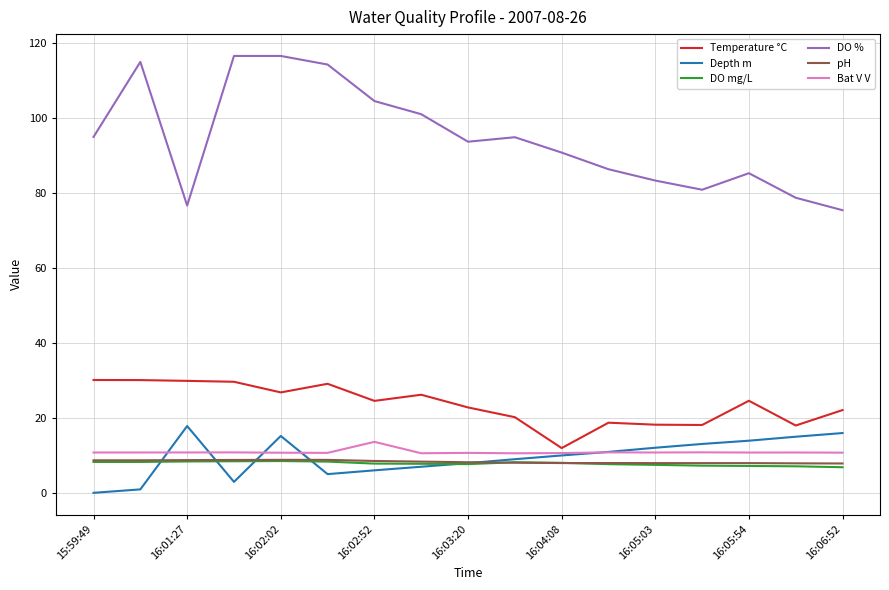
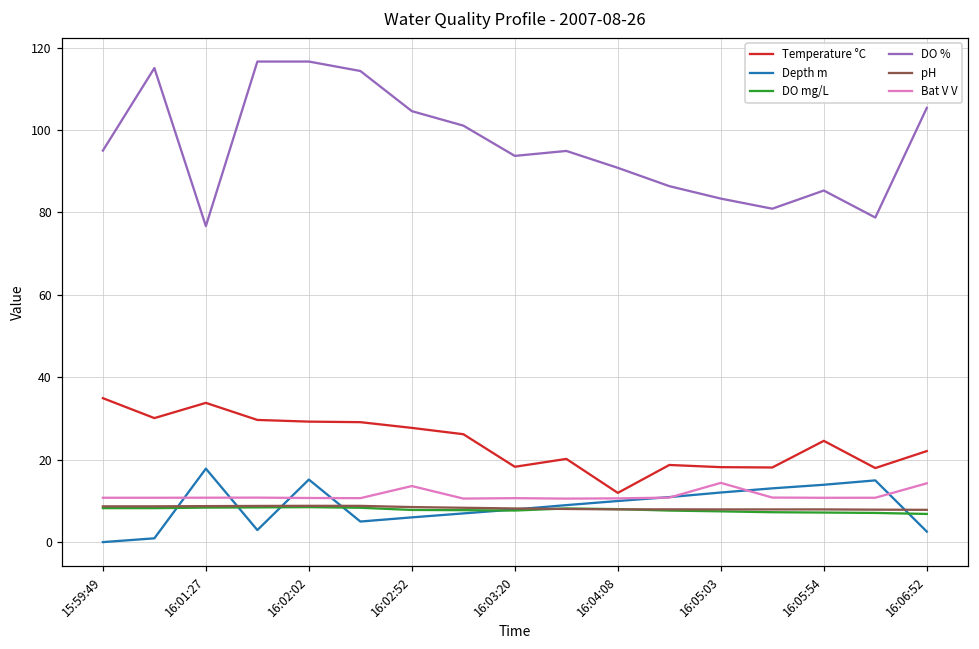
  {
    "Temperature °C": {
-     "15:59:49": 30,
-     "16:01:27": 30,
-     "16:02:02": 27,
-     "16:02:52": 25,
-     "16:03:20": 23,
+     "15:59:49": 35,
+     "16:01:27": 34,
+     "16:02:02": 29,
+     "16:02:52": 28,
+     "16:03:20": 18,
      "16:04:08": 12,
      "16:05:03": 18,
      "16:05:54": 25,
      "16:06:52": 22
    },
    "Depth m": {
      "15:59:49": 0,
      "16:01:27": 18,
      "16:02:02": 15,
      "16:02:52": 6,
      "16:05:03": 12,
      "16:05:54": 14,
-     "16:06:52": 16
+     "16:06:52": 3
    },
    "DO mg/L": {
      "16:02:52": 8,
      "16:05:54": 7,
      "16:06:52": 7
    },
    "DO %": {
      "15:59:49": 95,
      "16:01:27": 77,
      "16:02:02": 117,
      "16:02:52": 105,
      "16:03:20": 94,
      "16:04:08": 91,
      "16:05:03": 83,
      "16:05:54": 85,
-     "16:06:52": 75
+     "16:06:52": 105
    },
    "pH": {
      "16:02:52": 9,
      "16:05:54": 8,
      "16:06:52": 8
    },
    "Bat V V": {
      "15:59:49": 11,
      "16:01:27": 11,
      "16:02:02": 11,
      "16:02:52": 14,
      "16:03:20": 11,
-     "16:05:03": 11,
+     "16:05:03": 14,
      "16:05:54": 11,
-     "16:06:52": 11
+     "16:06:52": 14
    }
  }
